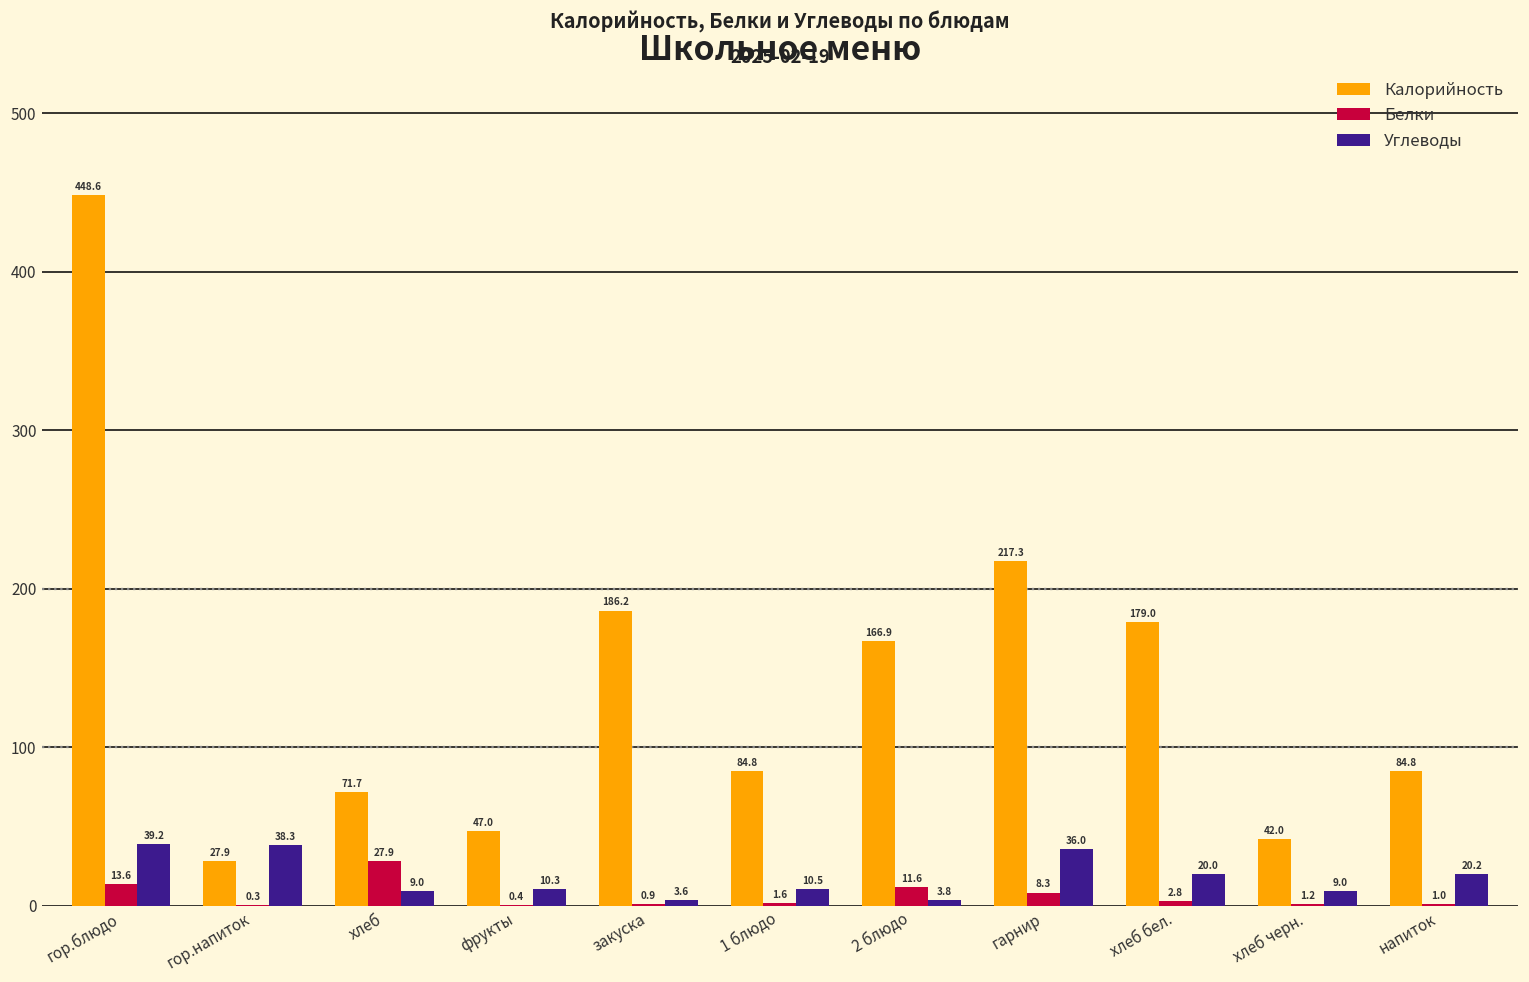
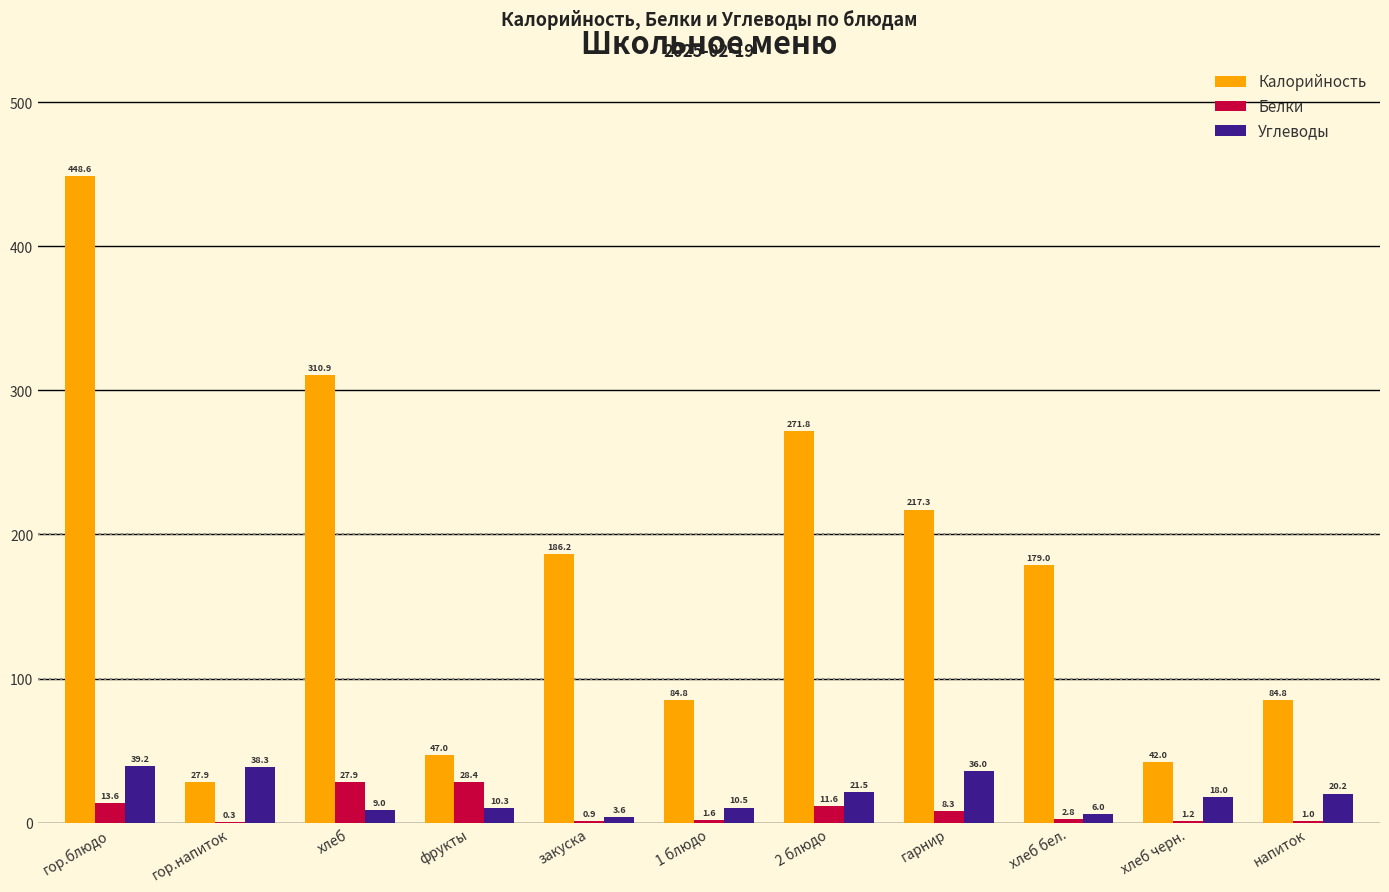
  {
    "Калорийность": {
      "гор.блюдо": 448.6,
      "гор.напиток": 27.9,
-     "хлеб": 71.7,
+     "хлеб": 310.9,
      "фрукты": 47.0,
      "закуска": 186.2,
      "1 блюдо": 84.8,
-     "2 блюдо": 166.9,
+     "2 блюдо": 271.8,
      "гарнир": 217.3,
      "хлеб бел.": 179.0,
      "хлеб черн.": 42.0,
      "напиток": 84.8
    },
    "Белки": {
      "гор.блюдо": 13.6,
      "гор.напиток": 0.3,
      "хлеб": 27.9,
-     "фрукты": 0.4,
+     "фрукты": 28.4,
      "закуска": 0.9,
      "1 блюдо": 1.6,
      "2 блюдо": 11.6,
      "гарнир": 8.3,
      "хлеб бел.": 2.8,
      "хлеб черн.": 1.2,
      "напиток": 1.0
    },
    "Углеводы": {
      "гор.блюдо": 39.2,
      "гор.напиток": 38.3,
      "хлеб": 9.0,
      "фрукты": 10.3,
      "закуска": 3.6,
      "1 блюдо": 10.5,
-     "2 блюдо": 3.8,
+     "2 блюдо": 21.5,
      "гарнир": 36.0,
-     "хлеб бел.": 20.0,
-     "хлеб черн.": 9.0,
+     "хлеб бел.": 6.0,
+     "хлеб черн.": 18.0,
      "напиток": 20.2
    }
  }
